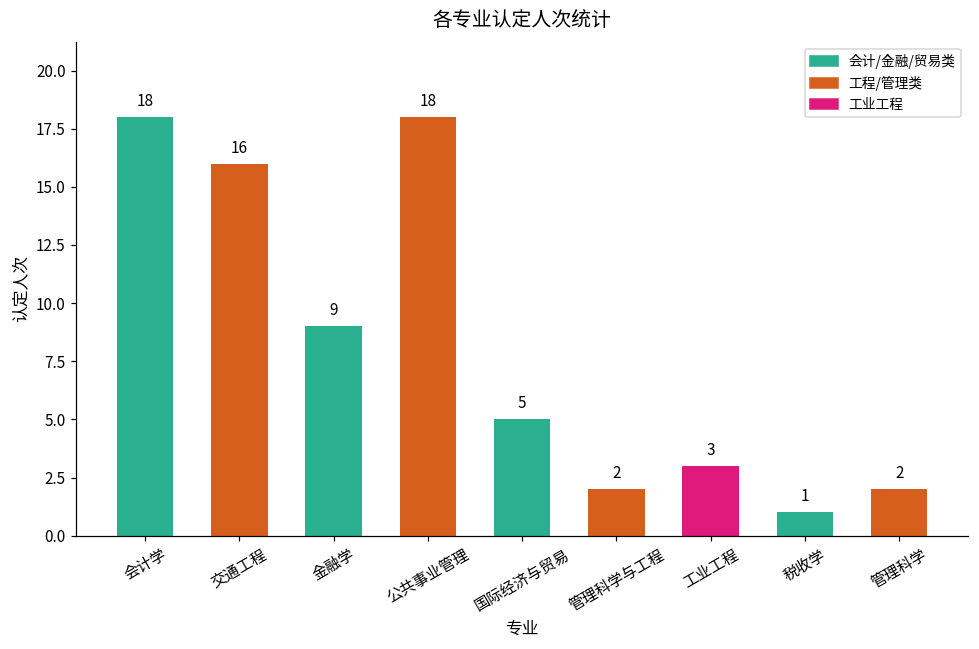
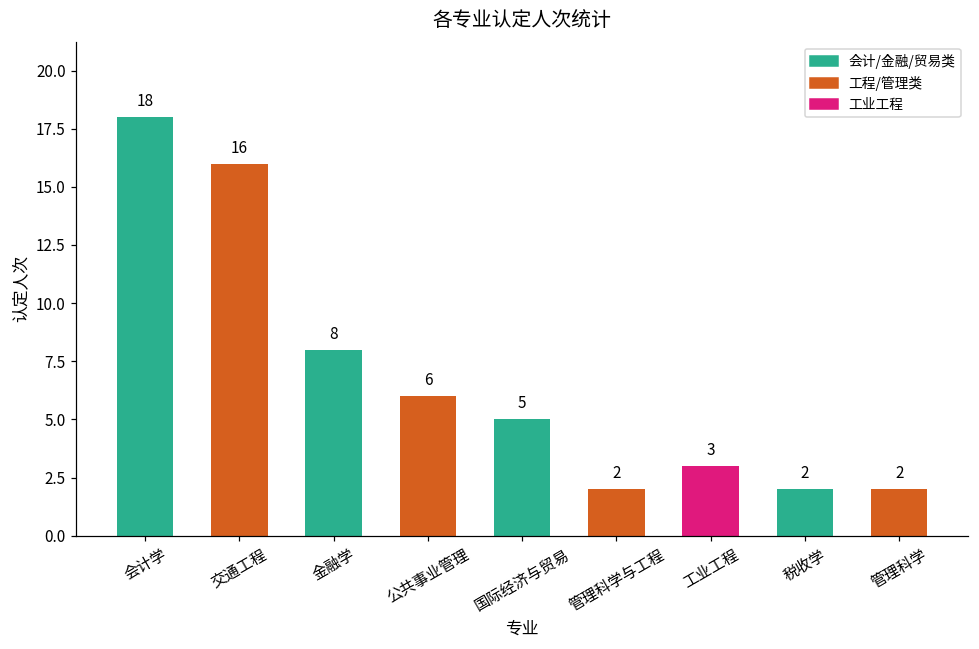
  {
    "会计学": 18,
    "交通工程": 16,
-   "金融学": 9,
-   "公共事业管理": 18,
+   "金融学": 8,
+   "公共事业管理": 6,
    "国际经济与贸易": 5,
    "管理科学与工程": 2,
    "工业工程": 3,
-   "税收学": 1,
+   "税收学": 2,
    "管理科学": 2
  }
